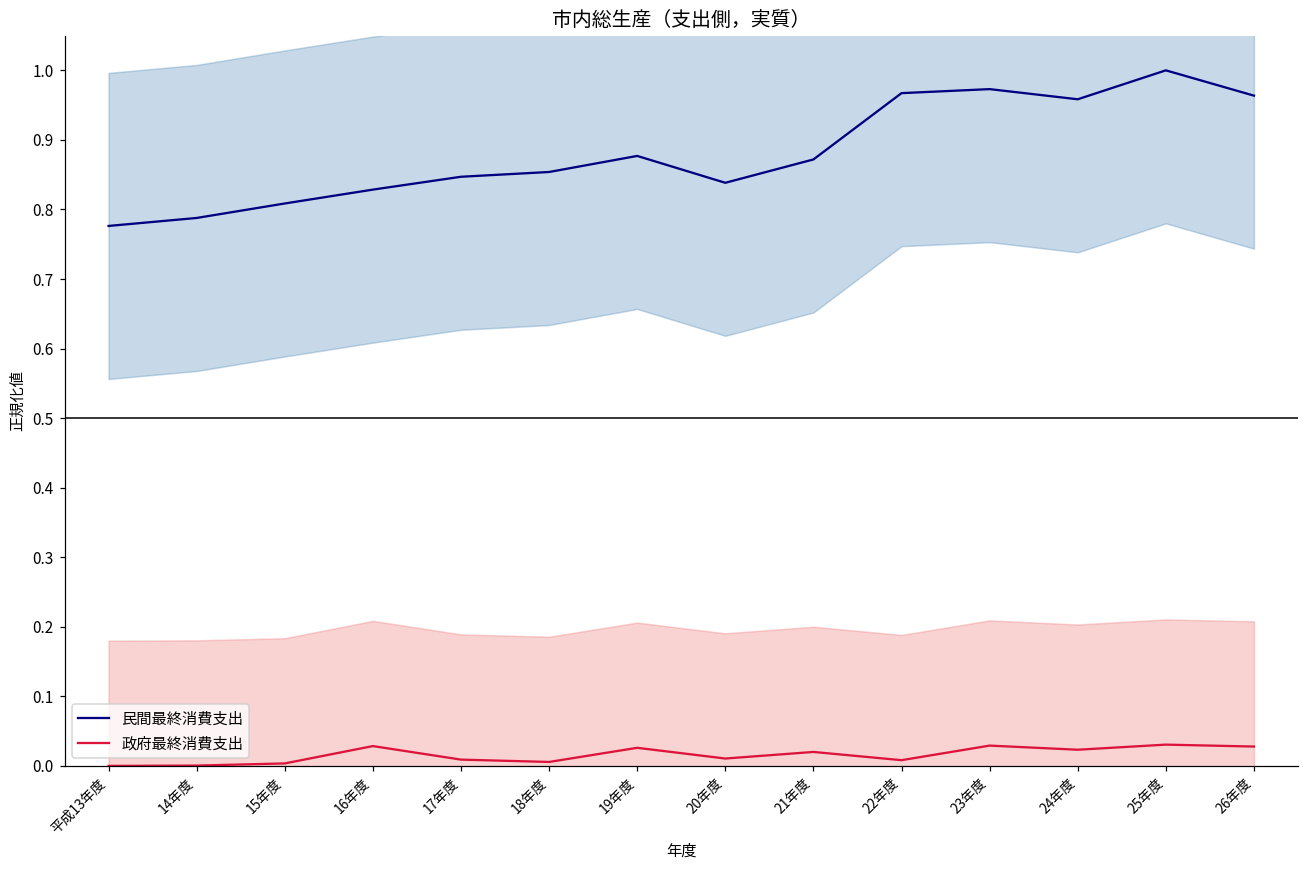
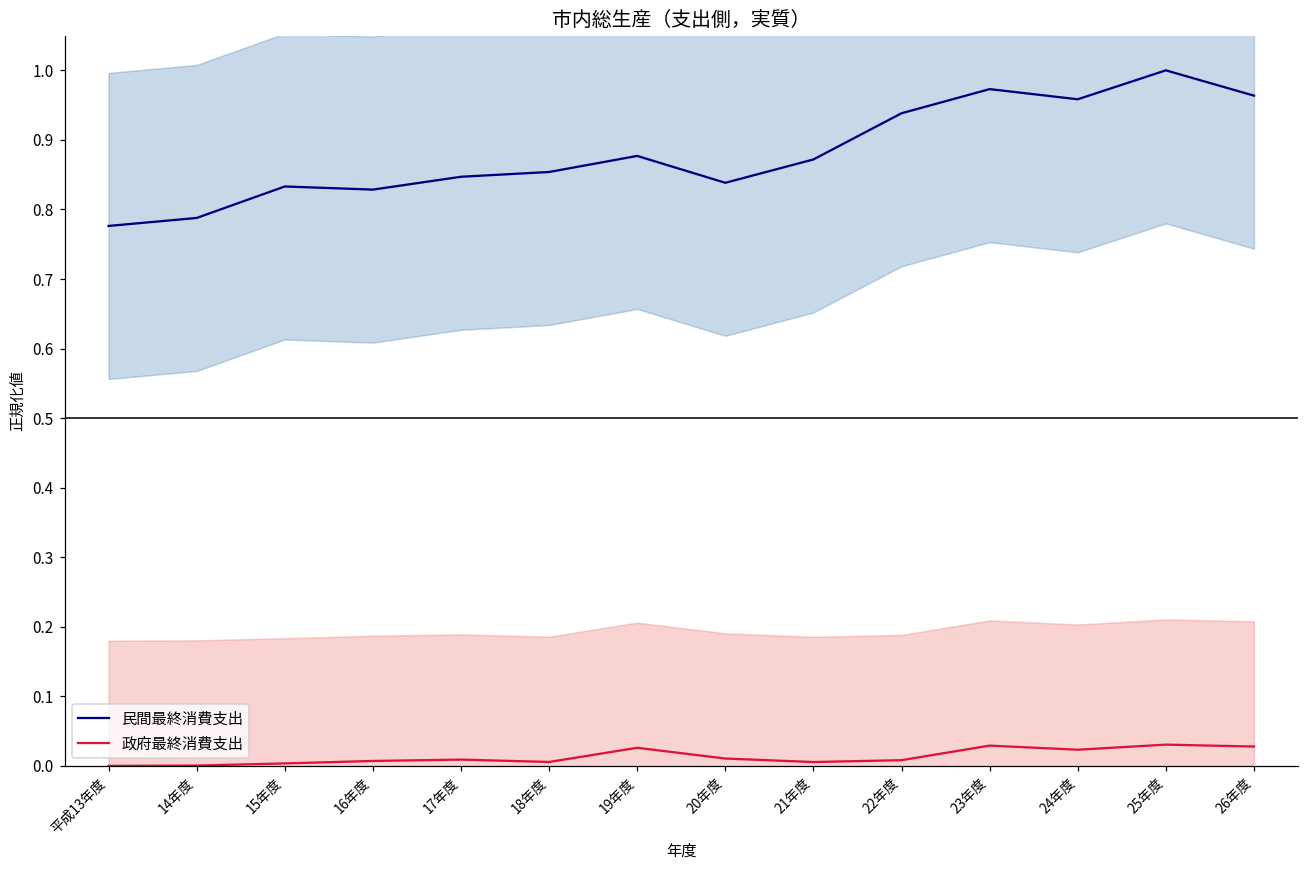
  {
    "民間最終消費支出": {
      "平成13年度": 0.78,
      "14年度": 0.79,
-     "15年度": 0.81,
+     "15年度": 0.83,
      "16年度": 0.83,
      "17年度": 0.85,
      "18年度": 0.85,
      "19年度": 0.88,
      "20年度": 0.84,
      "21年度": 0.87,
-     "22年度": 0.97,
+     "22年度": 0.94,
      "23年度": 0.97,
      "24年度": 0.96,
      "25年度": 1.00,
      "26年度": 0.96
    },
    "政府最終消費支出": {
      "平成13年度": 0.00,
      "14年度": 0.00,
      "15年度": 0.00,
-     "16年度": 0.03,
+     "16年度": 0.01,
      "17年度": 0.01,
      "18年度": 0.01,
      "19年度": 0.03,
      "20年度": 0.01,
-     "21年度": 0.02,
+     "21年度": 0.01,
      "22年度": 0.01,
      "23年度": 0.03,
      "24年度": 0.02,
      "25年度": 0.03,
      "26年度": 0.03
    }
  }
